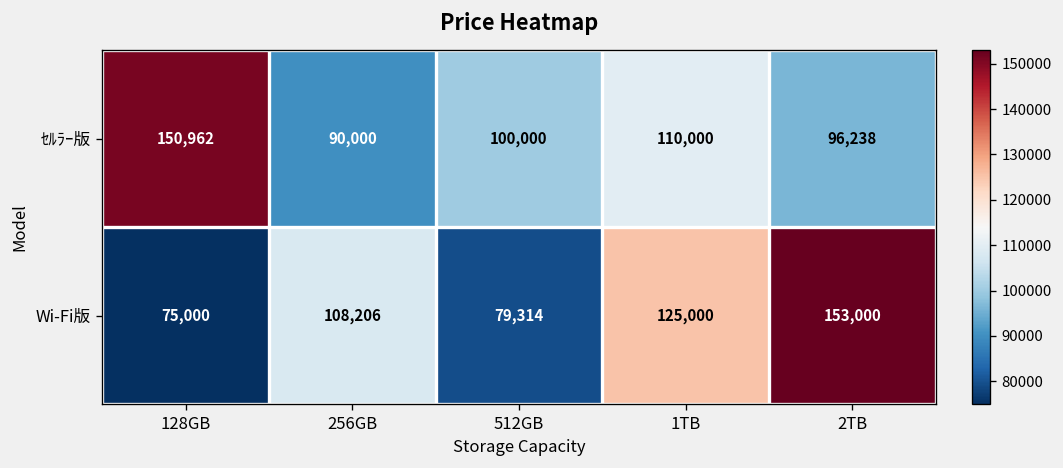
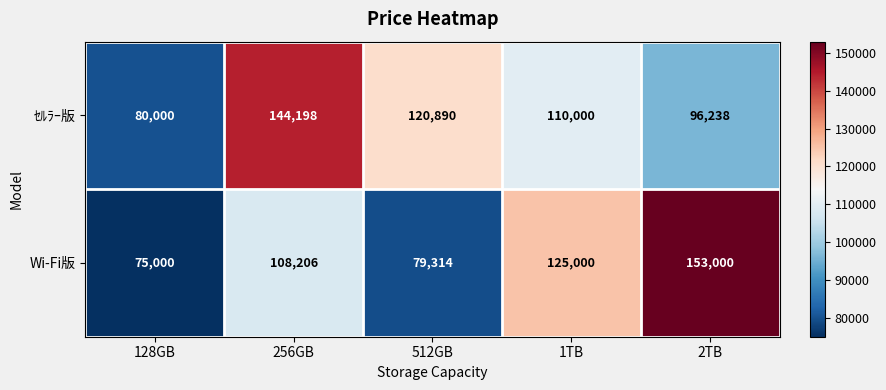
  {
    "ｾﾙﾗｰ版": {
-     "128GB": "150,962",
-     "256GB": "90,000",
-     "512GB": "100,000",
+     "128GB": "80,000",
+     "256GB": "144,198",
+     "512GB": "120,890",
      "1TB": "110,000",
      "2TB": "96,238"
    },
    "Wi-Fi版": {
      "128GB": "75,000",
      "256GB": "108,206",
      "512GB": "79,314",
      "1TB": "125,000",
      "2TB": "153,000"
    }
  }
